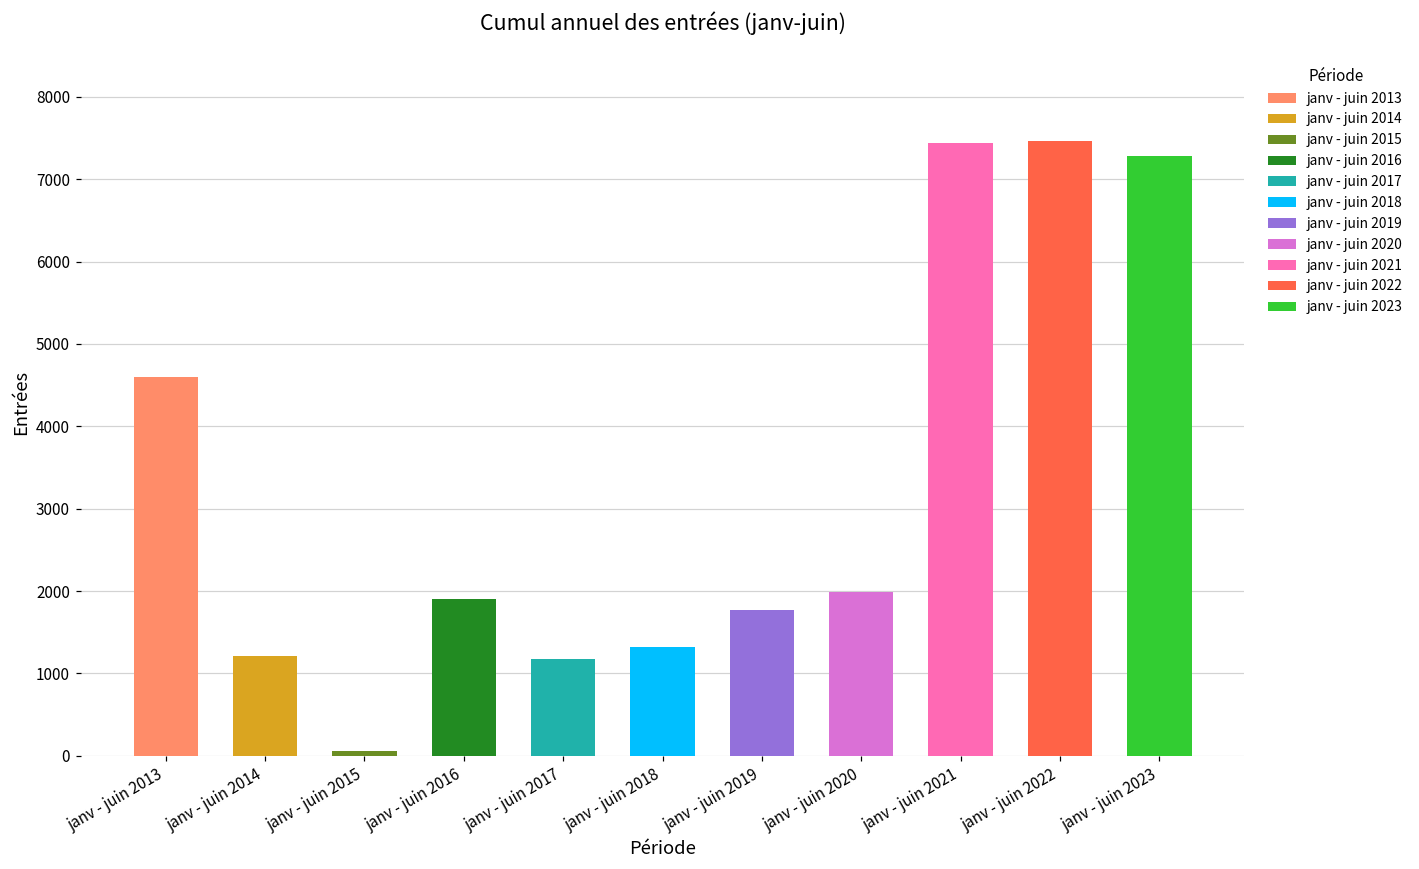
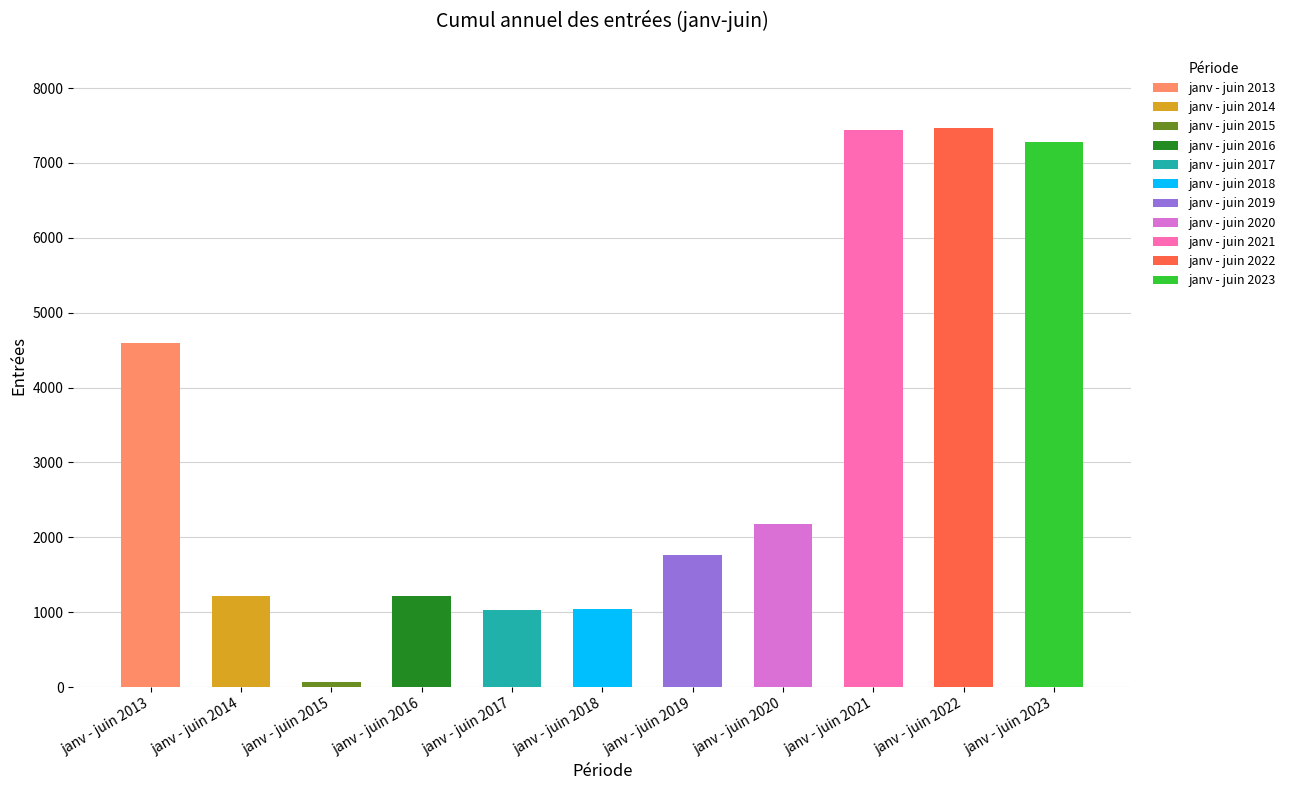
  {
    "janv - juin 2013": 4600,
    "janv - juin 2014": 1200,
    "janv - juin 2015": 100,
-   "janv - juin 2016": 1900,
-   "janv - juin 2017": 1200,
-   "janv - juin 2018": 1300,
+   "janv - juin 2016": 1200,
+   "janv - juin 2017": 1000,
+   "janv - juin 2018": 1000,
    "janv - juin 2019": 1800,
-   "janv - juin 2020": 2000,
+   "janv - juin 2020": 2200,
    "janv - juin 2021": 7400,
    "janv - juin 2022": 7500,
    "janv - juin 2023": 7300
  }
